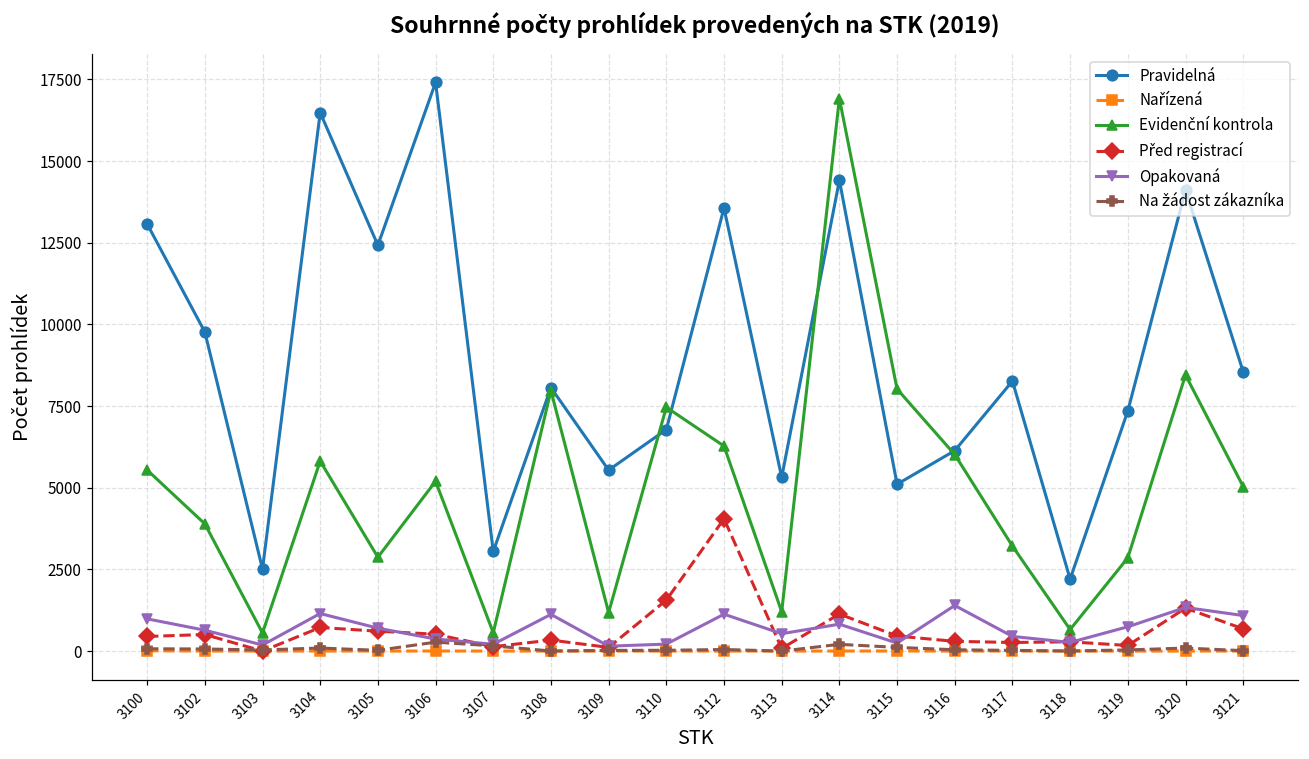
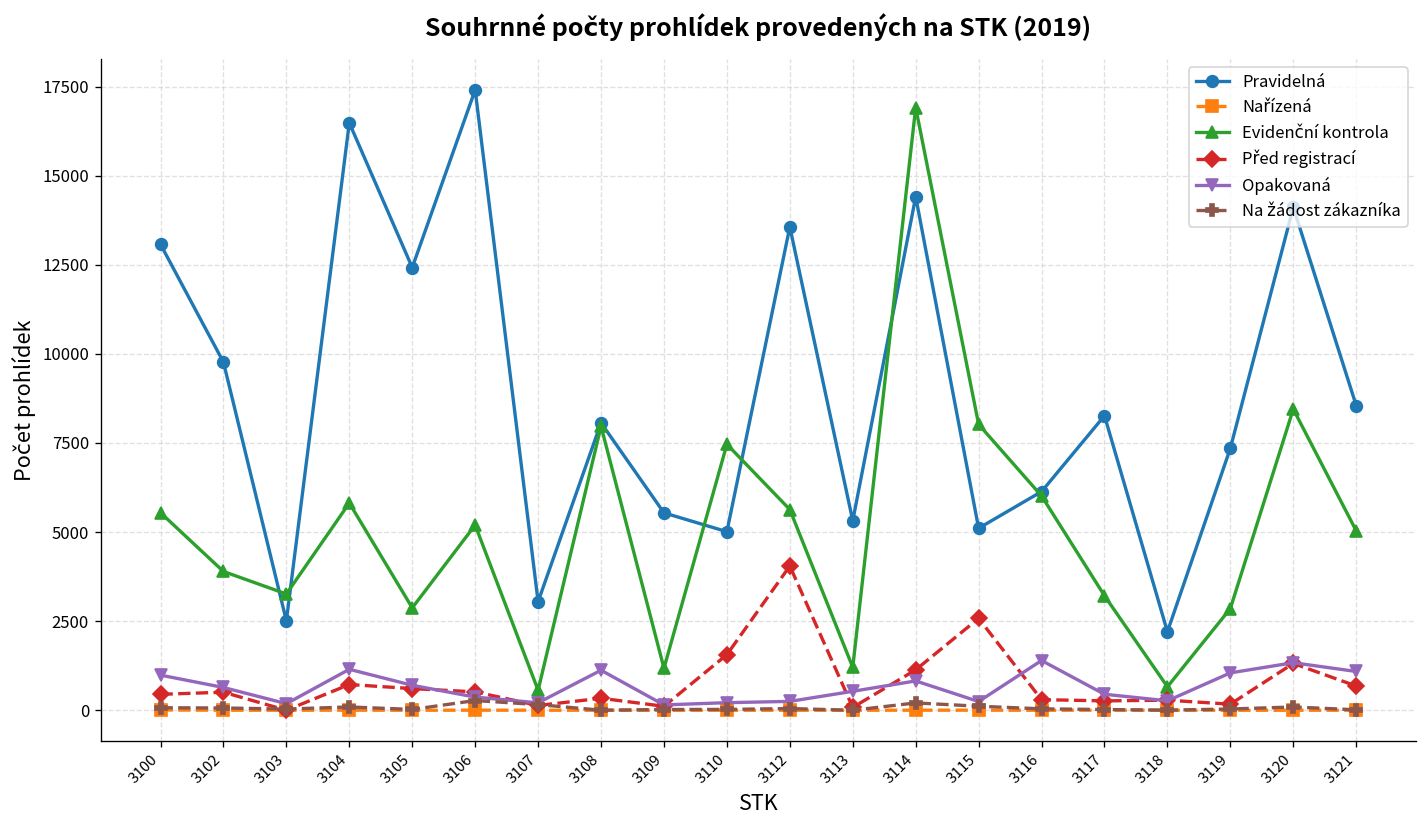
  {
    "Pravidelná": {
      "3100": 13100,
      "3102": 9800,
      "3103": 2500,
      "3104": 16500,
      "3105": 12400,
      "3106": 17400,
      "3107": 3000,
      "3108": 8100,
      "3109": 5500,
-     "3110": 6800,
+     "3110": 5000,
      "3112": 13600,
      "3113": 5300,
      "3114": 14400,
      "3115": 5100,
      "3116": 6100,
      "3117": 8300,
      "3118": 2200,
      "3119": 7400,
      "3121": 8600
    },
    "Nařízená": {
      "3104": 0,
      "3106": 0,
      "3107": 0,
      "3114": 0,
      "3115": 0,
      "3120": 0
    },
    "Evidenční kontrola": {
      "3100": 5500,
      "3102": 3900,
-     "3103": 600,
+     "3103": 3300,
      "3104": 5800,
      "3105": 2900,
      "3106": 5200,
      "3107": 600,
      "3108": 8000,
      "3109": 1200,
      "3110": 7500,
-     "3112": 6300,
+     "3112": 5600,
      "3113": 1200,
      "3114": 16900,
      "3115": 8000,
      "3116": 6000,
      "3117": 3200,
      "3118": 700,
      "3119": 2900,
      "3120": 8500,
      "3121": 5000
    },
    "Před registrací": {
      "3100": 400,
      "3102": 500,
      "3104": 700,
      "3105": 600,
      "3106": 500,
      "3108": 300,
      "3110": 1600,
      "3112": 4000,
      "3114": 1100,
-     "3115": 500,
+     "3115": 2600,
      "3116": 300,
      "3117": 300,
      "3119": 200,
      "3121": 700
    },
    "Opakovaná": {
      "3100": 1000,
      "3102": 600,
      "3103": 200,
      "3104": 1100,
      "3105": 700,
      "3106": 400,
      "3108": 1100,
      "3110": 200,
-     "3112": 1100,
+     "3112": 200,
      "3113": 500,
      "3114": 800,
      "3115": 200,
      "3116": 1400,
      "3117": 400,
-     "3119": 700,
+     "3119": 1000,
      "3121": 1100
    },
    "Na žádost zákazníka": {
      "3104": 100,
      "3106": 300,
      "3114": 200,
      "3115": 100,
      "3120": 100
    }
  }
